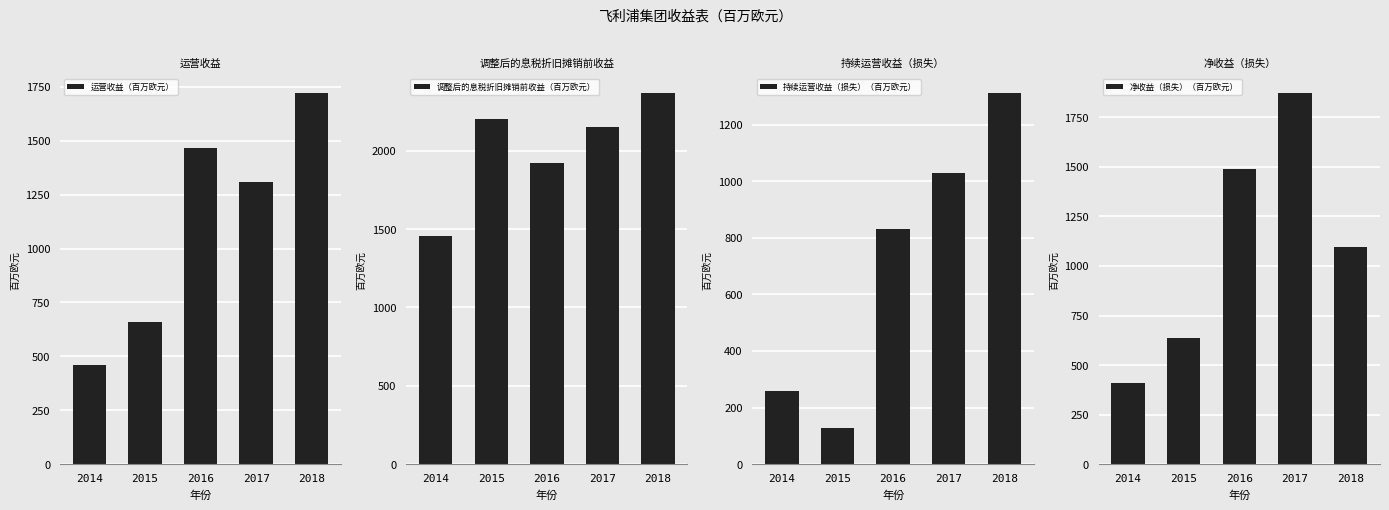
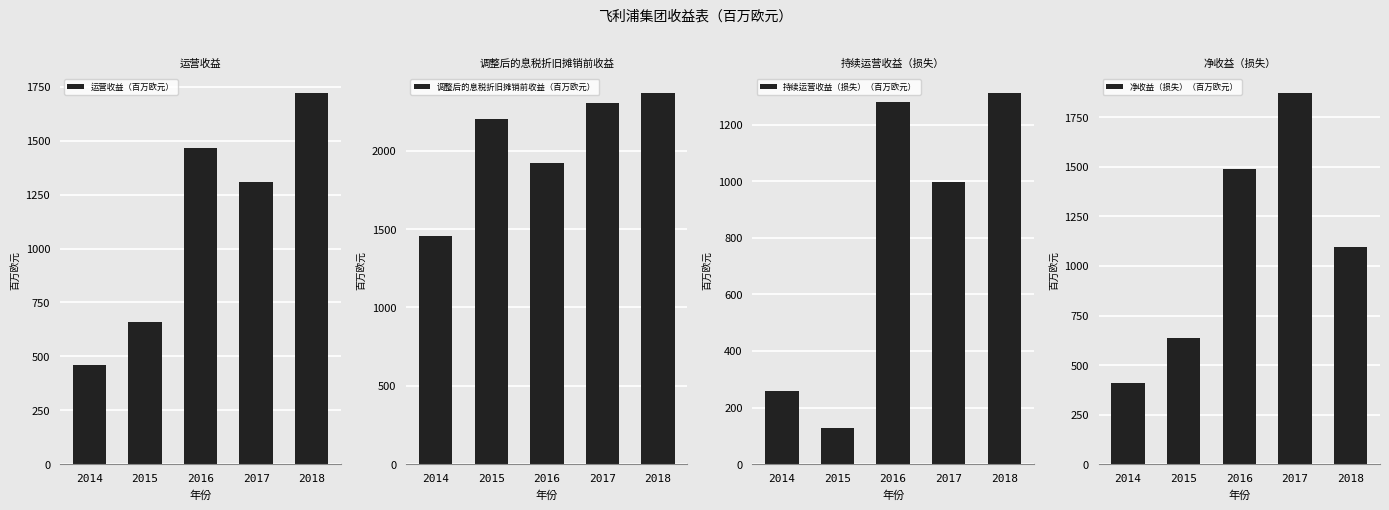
  {
    "运营收益": {
      "2014": 460,
      "2015": 660,
      "2016": 1460,
      "2017": 1310,
      "2018": 1720
    },
    "调整后的息税折旧摊销前收益": {
      "2014": 1460,
      "2015": 2200,
      "2016": 1920,
-     "2017": 2150,
+     "2017": 2300,
      "2018": 2370
    },
    "持续运营收益（损失）": {
      "2014": 260,
      "2015": 130,
-     "2016": 830,
-     "2017": 1030,
+     "2016": 1280,
+     "2017": 1000,
      "2018": 1310
    },
    "净收益（损失）": {
      "2014": 410,
      "2015": 640,
      "2016": 1490,
      "2017": 1870,
      "2018": 1100
    }
  }
